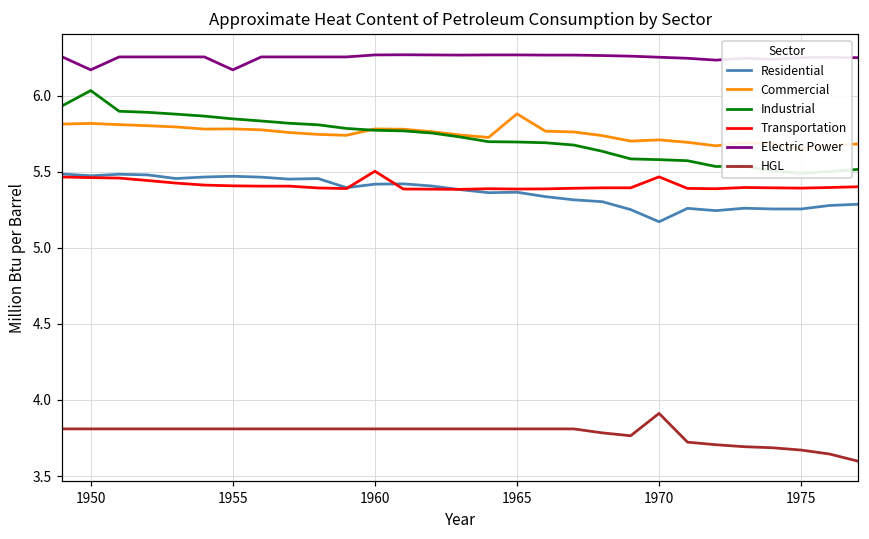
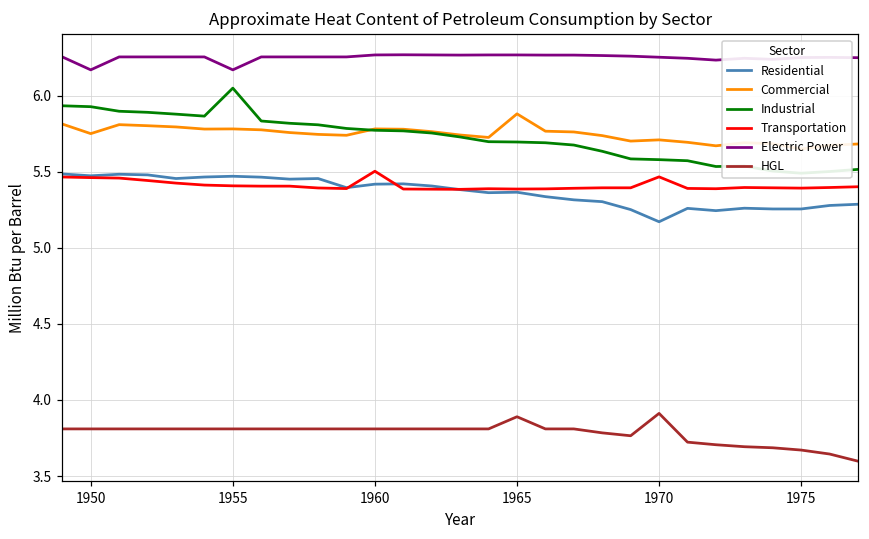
  {
    "Residential": {
      "1955": 5.47,
      "1960": 5.42,
      "1965": 5.37,
      "1970": 5.17,
      "1975": 5.26
    },
    "Commercial": {
-     "1950": 5.82,
+     "1950": 5.75,
      "1955": 5.78,
      "1965": 5.88,
      "1970": 5.71
    },
    "Industrial": {
-     "1950": 6.03,
-     "1955": 5.85,
+     "1950": 5.93,
+     "1955": 6.05,
      "1965": 5.70,
      "1970": 5.58,
      "1975": 5.49
    },
    "Transportation": {
      "1955": 5.41,
      "1960": 5.50,
      "1965": 5.39,
      "1970": 5.47,
      "1975": 5.39
    },
    "Electric Power": {
      "1950": 6.17,
      "1955": 6.17,
      "1960": 6.27,
      "1965": 6.27,
      "1970": 6.25
    },
    "HGL": {
      "1950": 3.81,
      "1955": 3.81,
      "1960": 3.81,
-     "1965": 3.81,
+     "1965": 3.89,
      "1970": 3.91,
      "1975": 3.67
    }
  }
